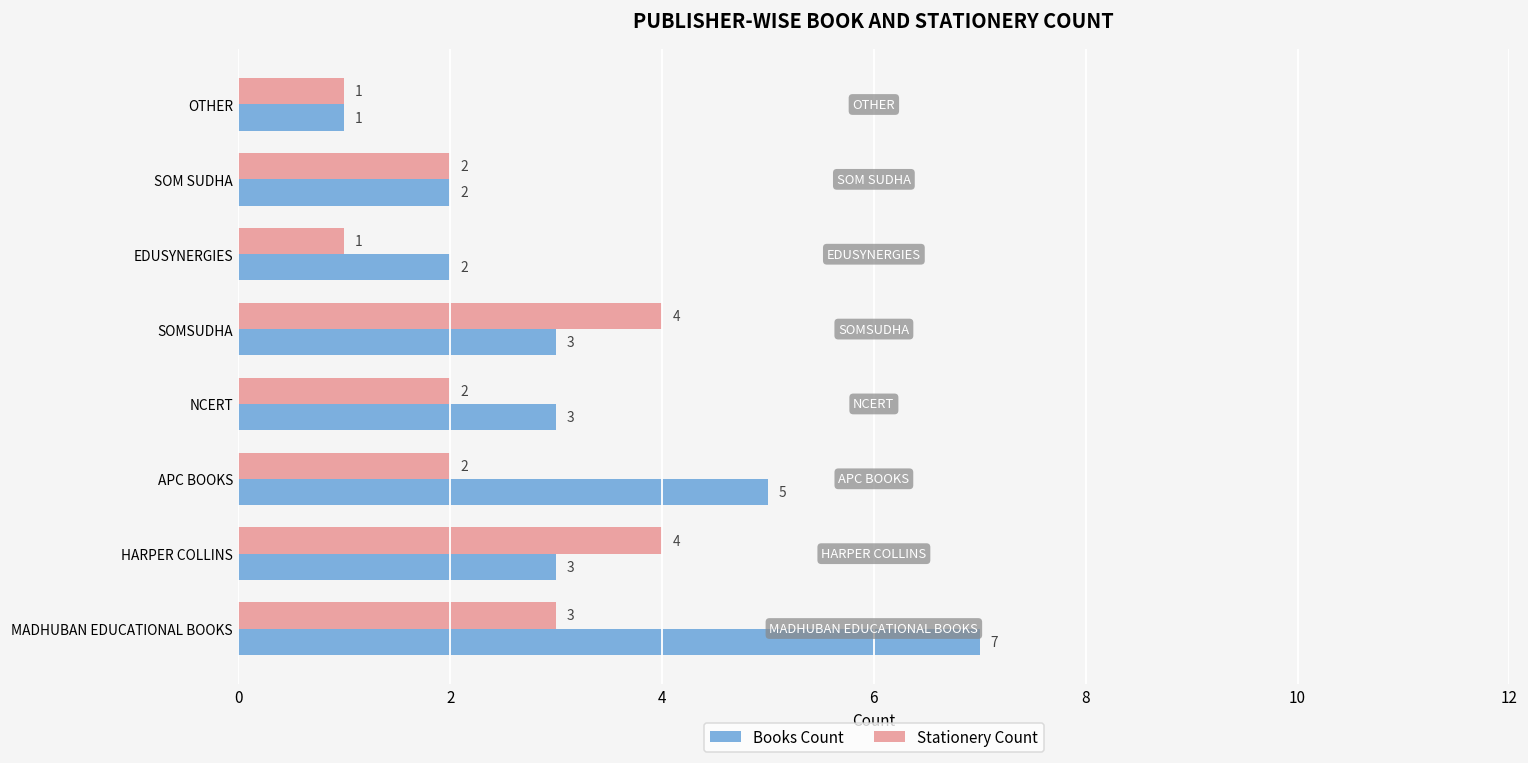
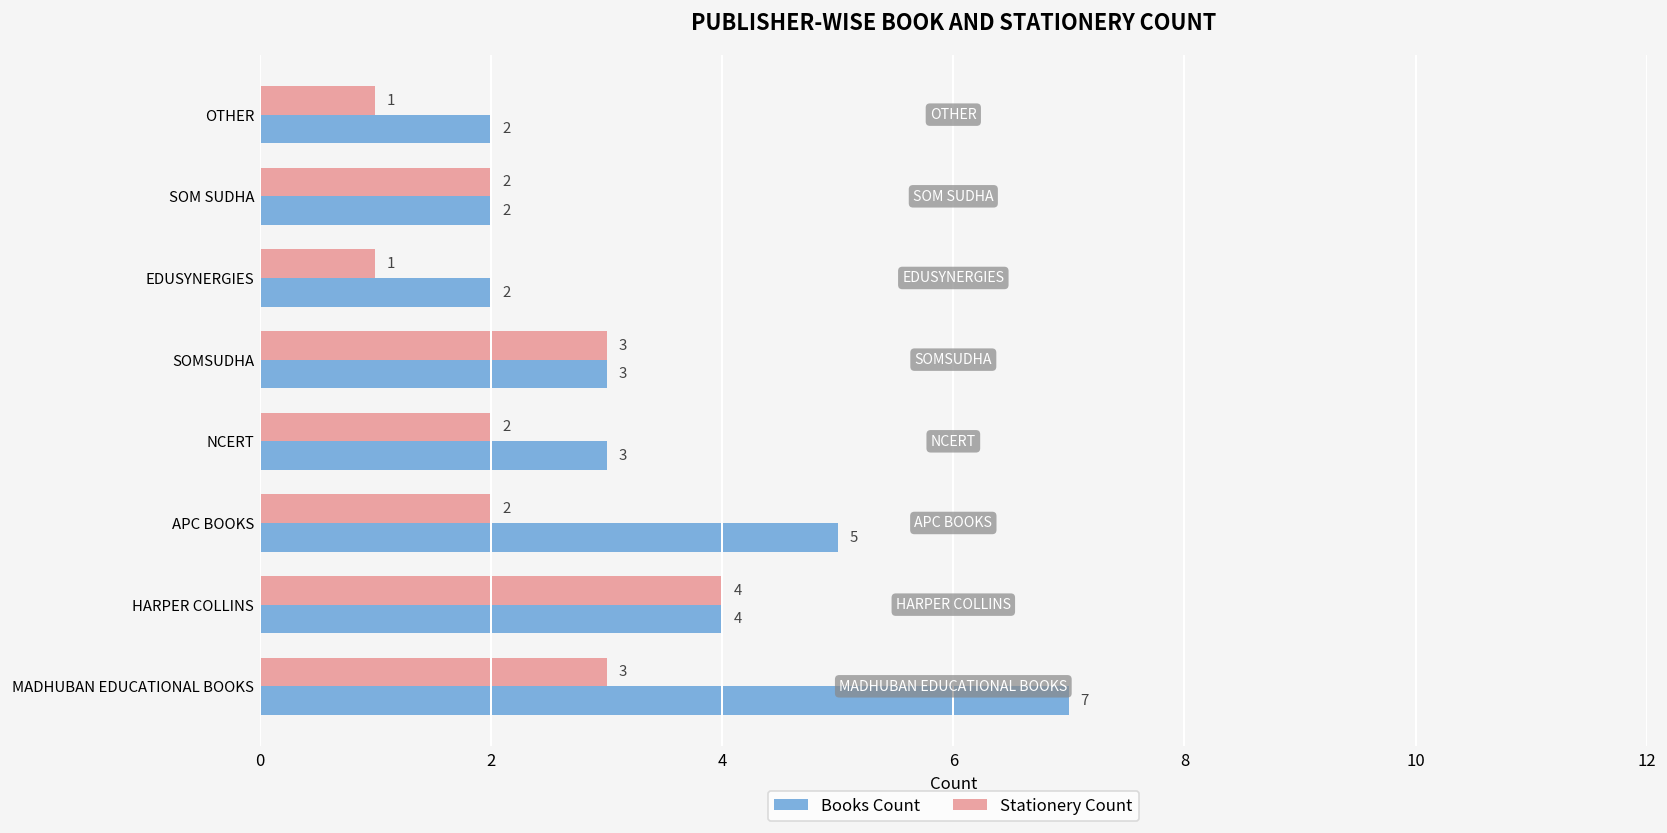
  {
    "Books Count": {
-     "OTHER": 1,
+     "OTHER": 2,
      "SOM SUDHA": 2,
      "EDUSYNERGIES": 2,
      "SOMSUDHA": 3,
      "NCERT": 3,
      "APC BOOKS": 5,
-     "HARPER COLLINS": 3,
+     "HARPER COLLINS": 4,
      "MADHUBAN EDUCATIONAL BOOKS": 7
    },
    "Stationery Count": {
      "OTHER": 1,
      "SOM SUDHA": 2,
      "EDUSYNERGIES": 1,
-     "SOMSUDHA": 4,
+     "SOMSUDHA": 3,
      "NCERT": 2,
      "APC BOOKS": 2,
      "HARPER COLLINS": 4,
      "MADHUBAN EDUCATIONAL BOOKS": 3
    }
  }
